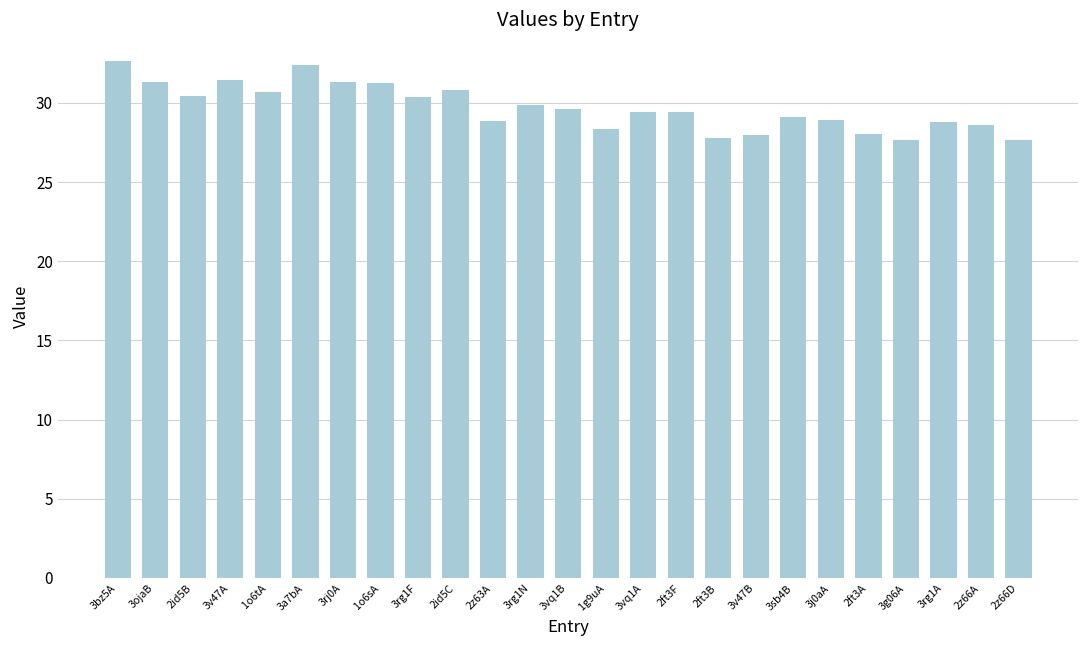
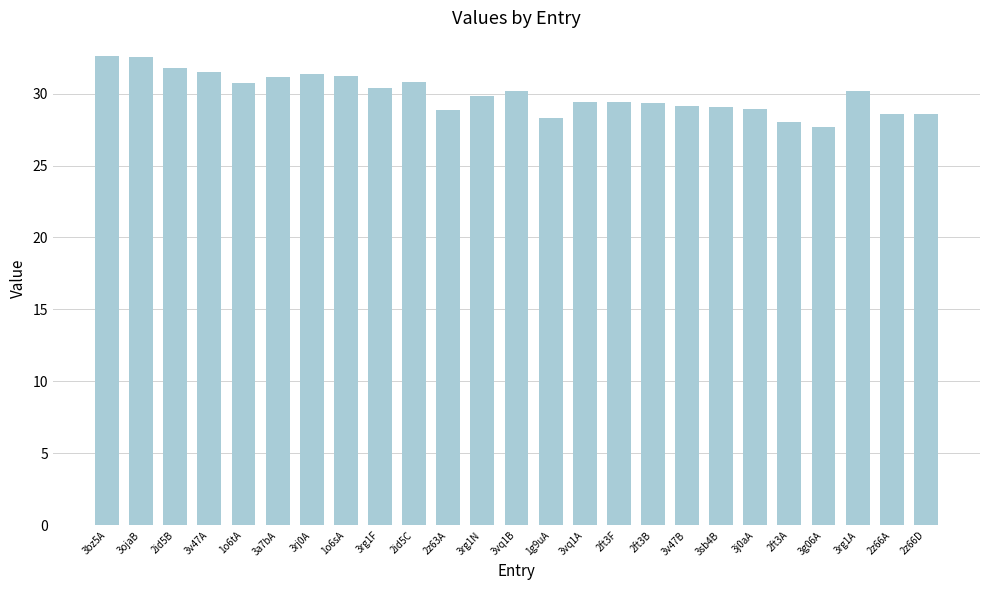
  {
    "3bz5A": 32.6,
-   "3ojaB": 31.3,
-   "2id5B": 30.4,
+   "3ojaB": 32.6,
+   "2id5B": 31.8,
    "3v47A": 31.5,
    "1o6tA": 30.7,
-   "3a7bA": 32.4,
+   "3a7bA": 31.2,
    "3rj0A": 31.4,
    "1o6sA": 31.2,
    "3rg1F": 30.4,
    "2id5C": 30.8,
    "2z63A": 28.9,
    "3rg1N": 29.8,
-   "3vq1B": 29.6,
+   "3vq1B": 30.2,
    "1g9uA": 28.3,
    "3vq1A": 29.4,
    "2ft3F": 29.4,
-   "2ft3B": 27.8,
-   "3v47B": 28.0,
+   "2ft3B": 29.3,
+   "3v47B": 29.1,
    "3sb4B": 29.1,
    "3j0aA": 28.9,
    "2ft3A": 28.0,
    "3g06A": 27.7,
-   "3rg1A": 28.8,
+   "3rg1A": 30.2,
    "2z66A": 28.6,
-   "2z66D": 27.7
+   "2z66D": 28.6
  }
